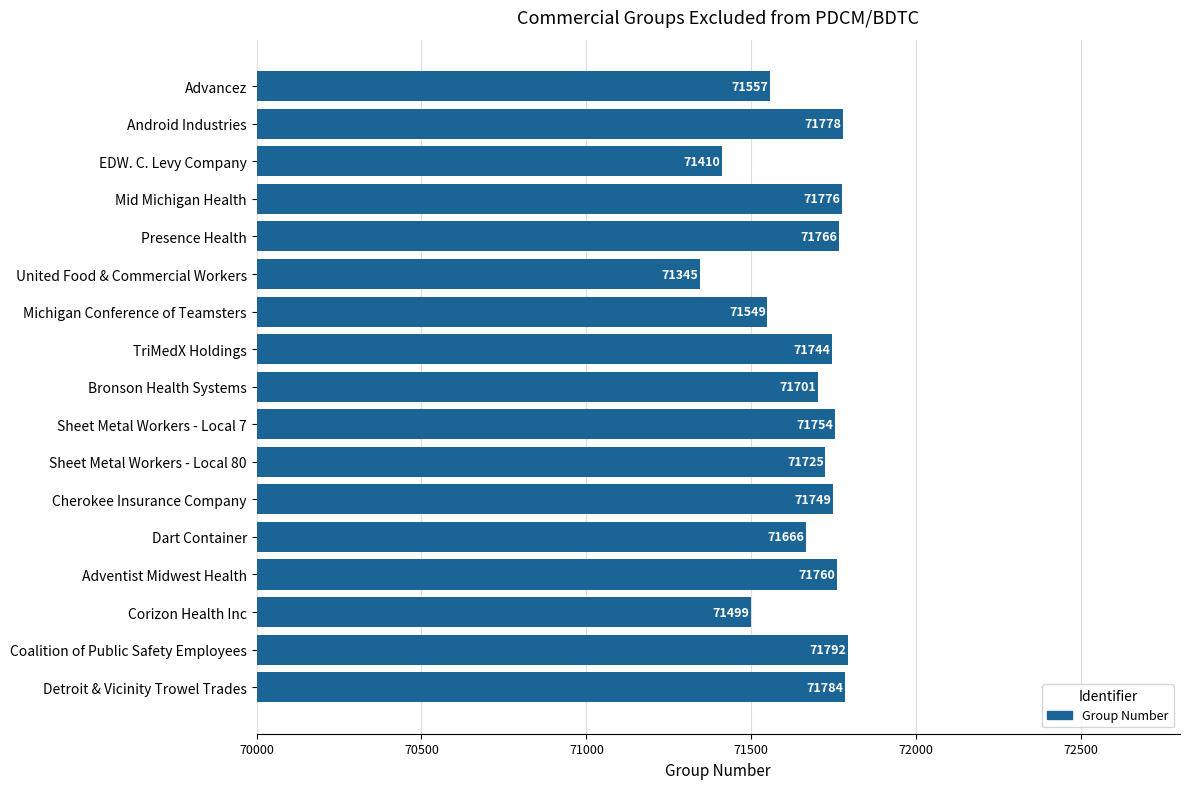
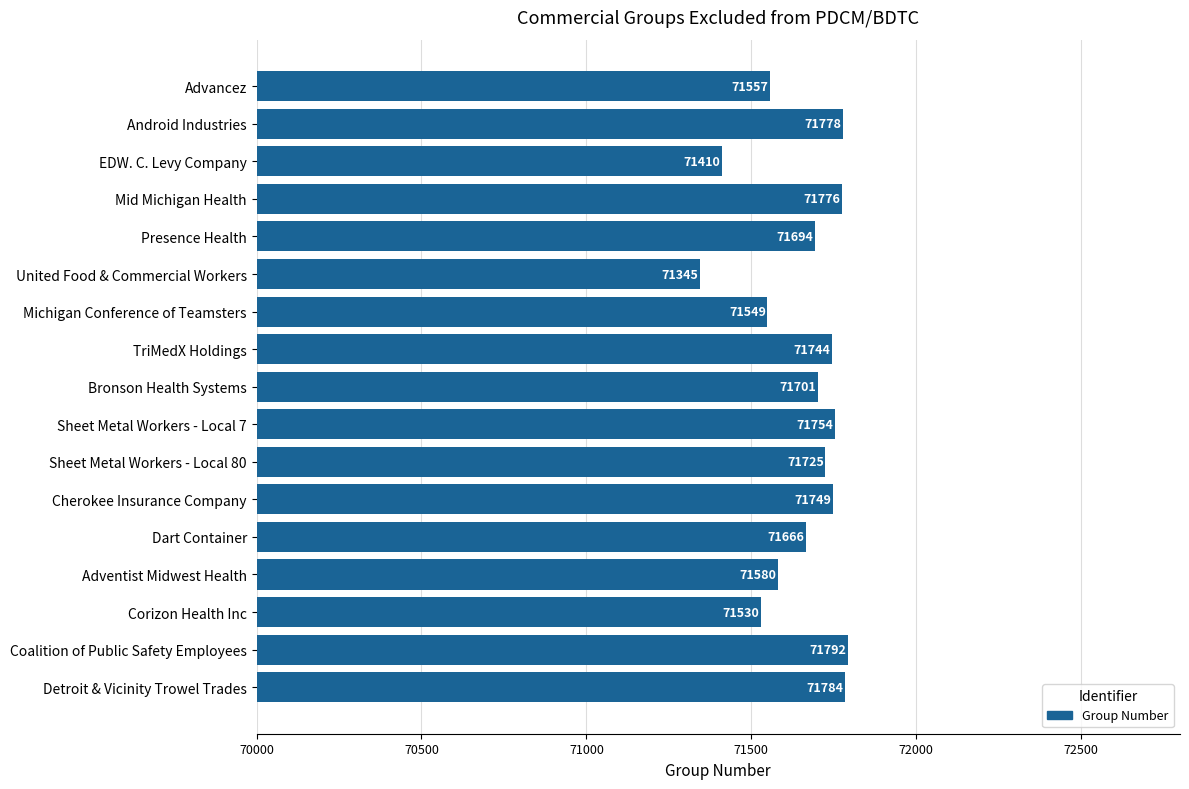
  {
    "Advancez": 71557,
    "Android Industries": 71778,
    "EDW. C. Levy Company": 71410,
    "Mid Michigan Health": 71776,
-   "Presence Health": 71766,
+   "Presence Health": 71694,
    "United Food & Commercial Workers": 71345,
    "Michigan Conference of Teamsters": 71549,
    "TriMedX Holdings": 71744,
    "Bronson Health Systems": 71701,
    "Sheet Metal Workers - Local 7": 71754,
    "Sheet Metal Workers - Local 80": 71725,
    "Cherokee Insurance Company": 71749,
    "Dart Container": 71666,
-   "Adventist Midwest Health": 71760,
-   "Corizon Health Inc": 71499,
+   "Adventist Midwest Health": 71580,
+   "Corizon Health Inc": 71530,
    "Coalition of Public Safety Employees": 71792,
    "Detroit & Vicinity Trowel Trades": 71784
  }
